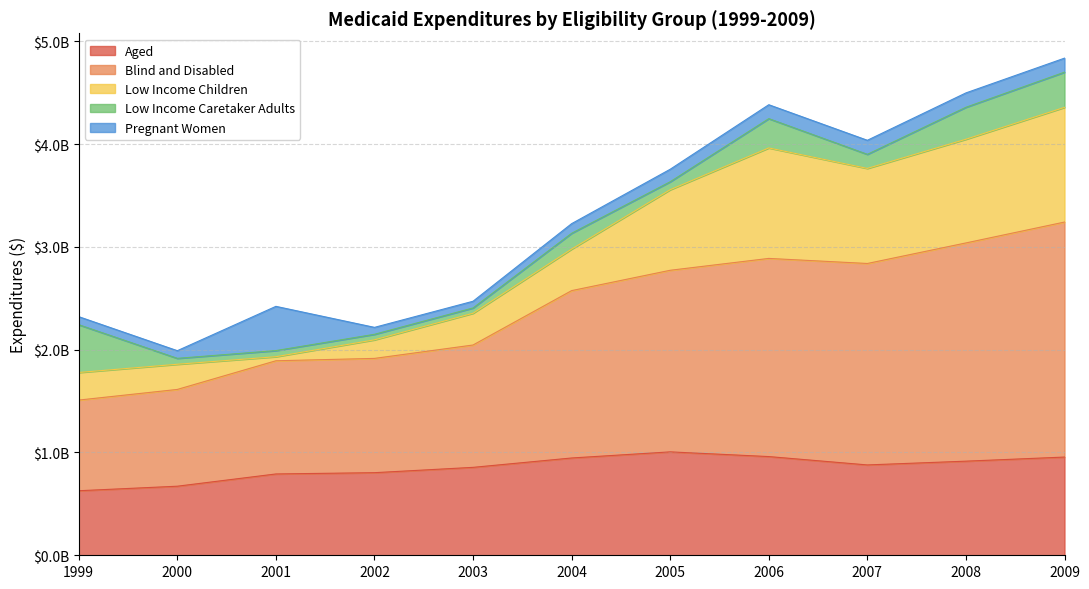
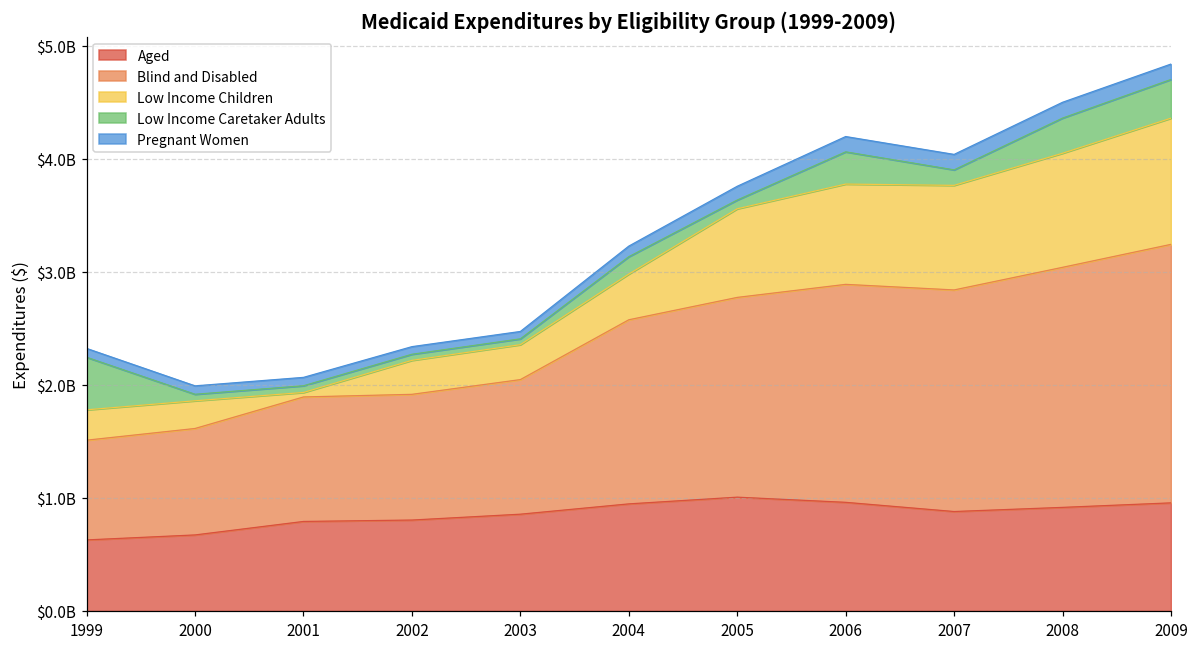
  {
    "Low Income Children": {
      "1999": "$270000000",
      "2000": "$240000000",
      "2001": "$40000000",
-     "2002": "$180000000",
+     "2002": "$300000000",
      "2003": "$310000000",
      "2004": "$400000000",
      "2005": "$780000000",
-     "2006": "$1070000000",
+     "2006": "$890000000",
      "2007": "$920000000",
      "2008": "$1010000000",
      "2009": "$1120000000"
    },
    "Low Income Caretaker Adults": {
      "1999": "$460000000",
      "2000": "$60000000",
      "2001": "$60000000",
      "2002": "$50000000",
      "2003": "$50000000",
      "2004": "$150000000",
      "2005": "$80000000",
      "2006": "$290000000",
      "2007": "$140000000",
      "2008": "$310000000",
      "2009": "$340000000"
    },
    "Pregnant Women": {
      "1999": "$80000000",
      "2000": "$70000000",
-     "2001": "$430000000",
+     "2001": "$70000000",
      "2002": "$70000000",
      "2003": "$70000000",
      "2004": "$90000000",
      "2005": "$120000000",
      "2006": "$140000000",
      "2007": "$140000000",
      "2008": "$140000000",
      "2009": "$140000000"
    }
  }
